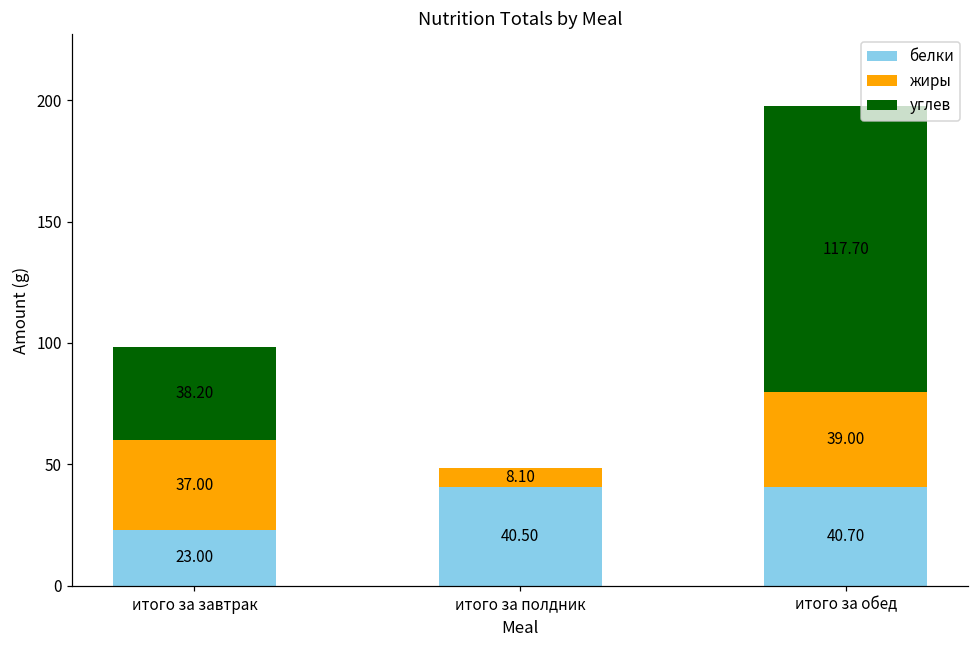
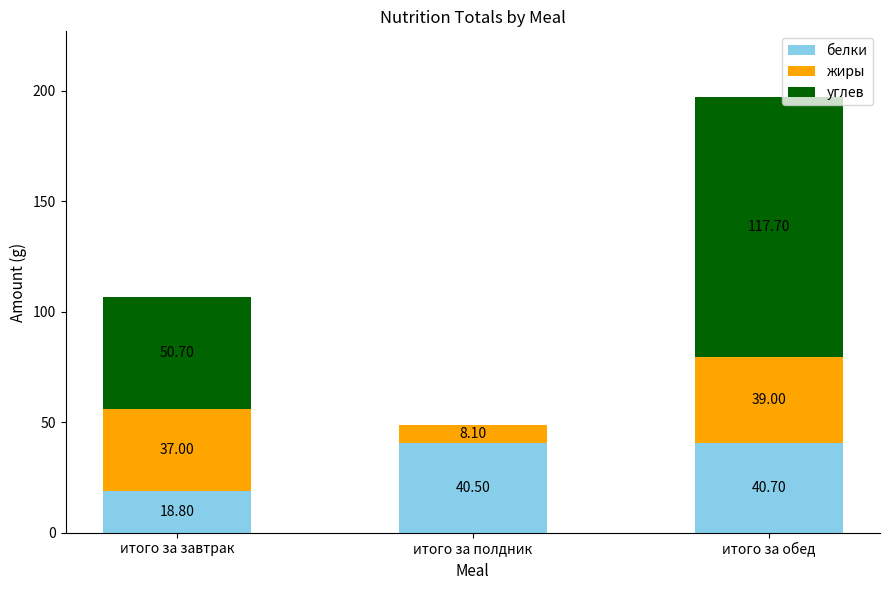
  {
    "белки": {
-     "итого за завтрак": 23.00,
+     "итого за завтрак": 18.80,
      "итого за полдник": 40.50,
      "итого за обед": 40.70
    },
    "жиры": {
      "итого за завтрак": 37.00,
      "итого за полдник": 8.10,
      "итого за обед": 39.00
    },
    "углев": {
-     "итого за завтрак": 38.20,
+     "итого за завтрак": 50.70,
      "итого за обед": 117.70
    }
  }
